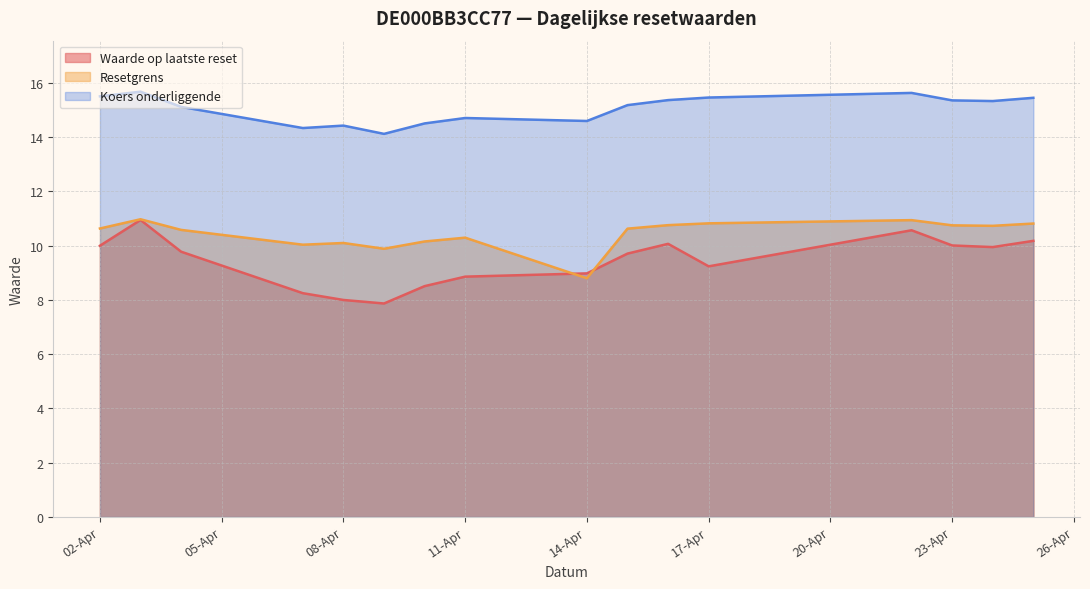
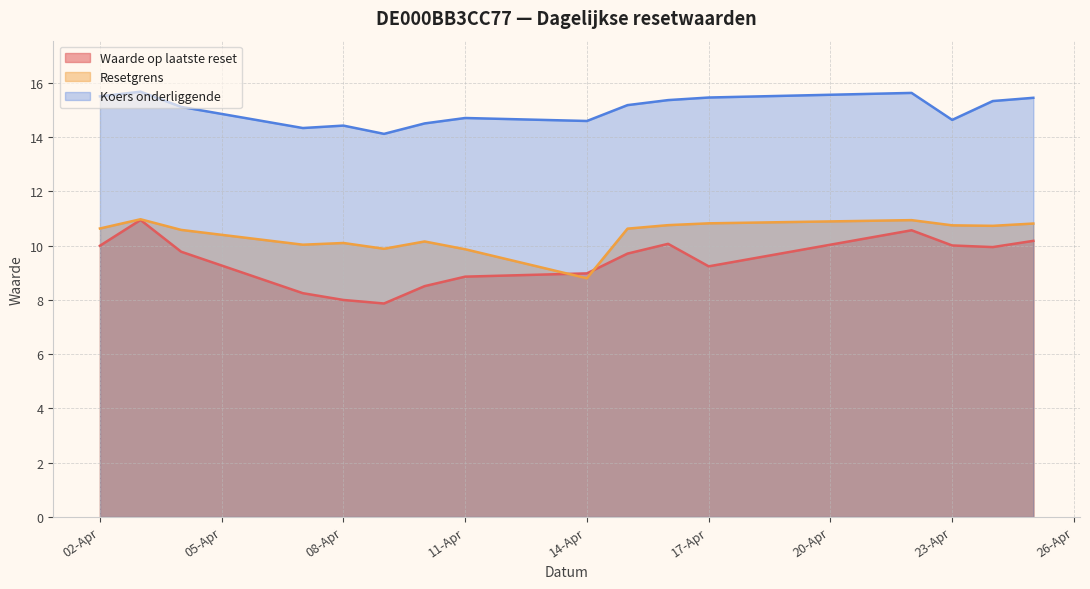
  {
    "Waarde op laatste reset": {
      "02-Apr": 10.0,
      "08-Apr": 8.0,
      "11-Apr": 8.9,
      "14-Apr": 9.0,
      "17-Apr": 9.2,
      "23-Apr": 10.0
    },
    "Resetgrens": {
      "02-Apr": 10.6,
      "08-Apr": 10.1,
-     "11-Apr": 10.3,
+     "11-Apr": 9.9,
      "14-Apr": 8.8,
      "17-Apr": 10.8,
      "23-Apr": 10.8
    },
    "Koers onderliggende": {
      "08-Apr": 14.4,
      "11-Apr": 14.7,
      "14-Apr": 14.6,
      "17-Apr": 15.5,
-     "23-Apr": 15.4
+     "23-Apr": 14.6
    }
  }
